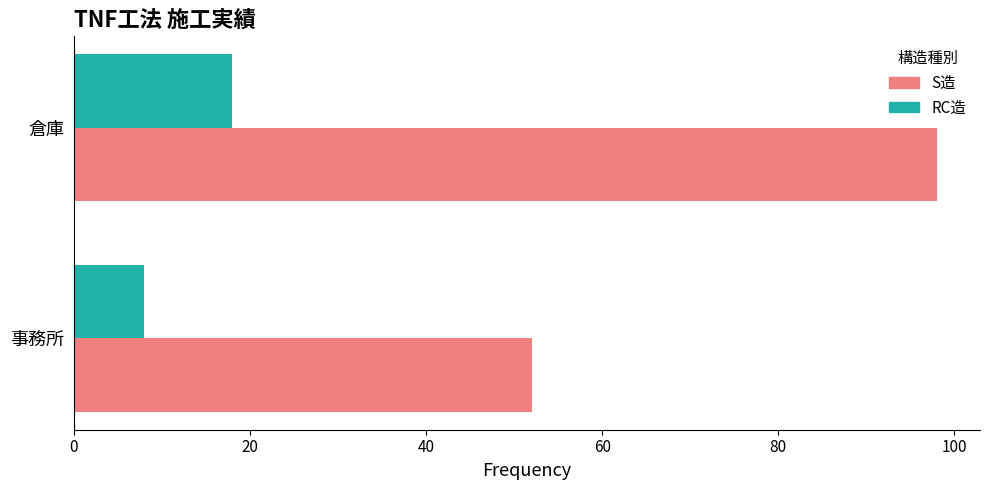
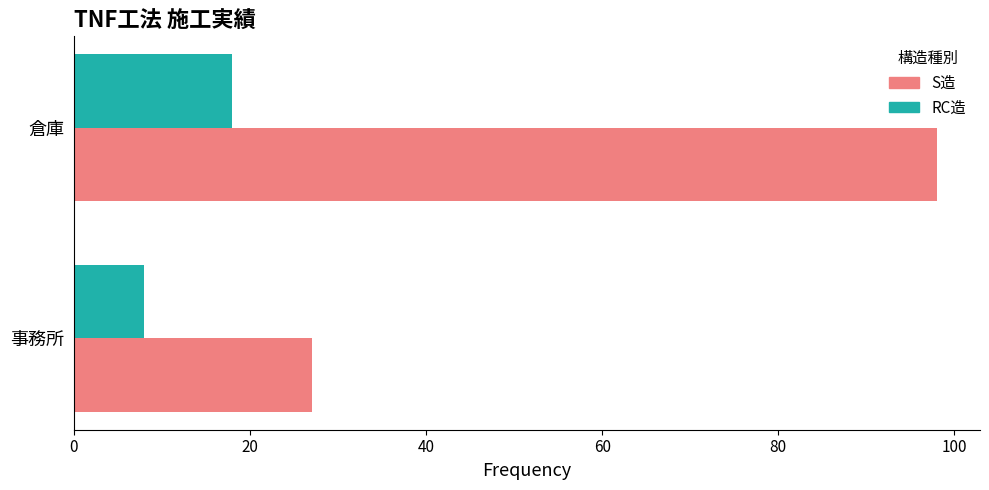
  {
    "S造": {
      "倉庫": 98,
-     "事務所": 52
+     "事務所": 27
    },
    "RC造": {
      "倉庫": 18,
      "事務所": 8
    }
  }
